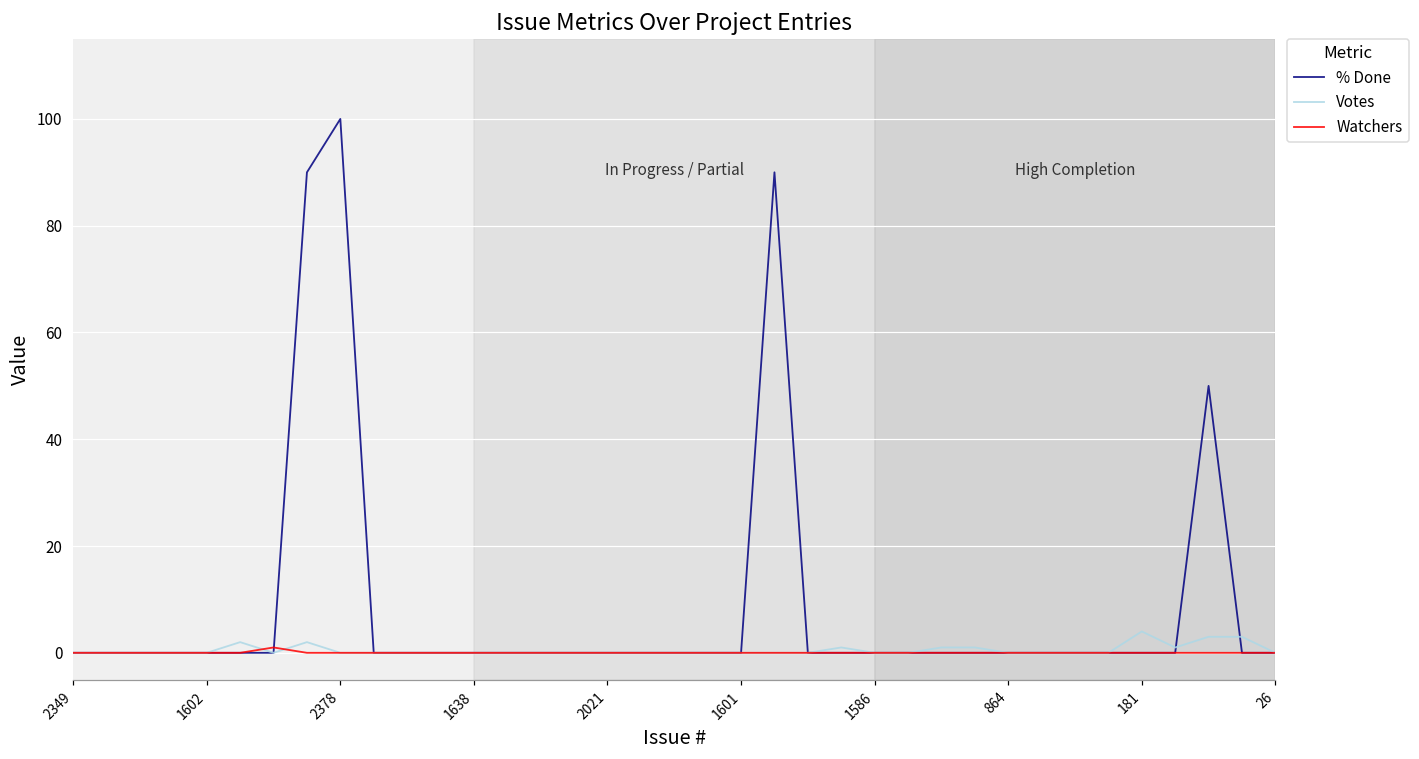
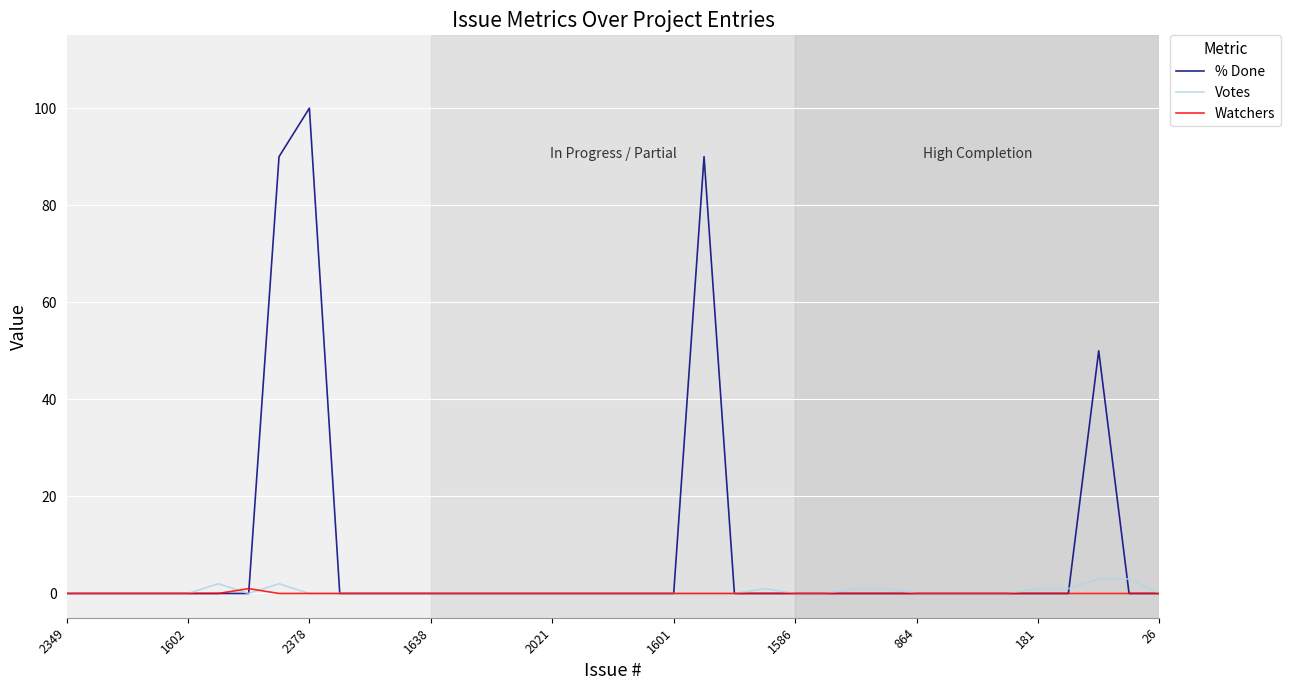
  {
    "% Done": {
      "2378": 100
    },
    "Votes": {
-     "181": 4
+     "181": 1
    }
  }
